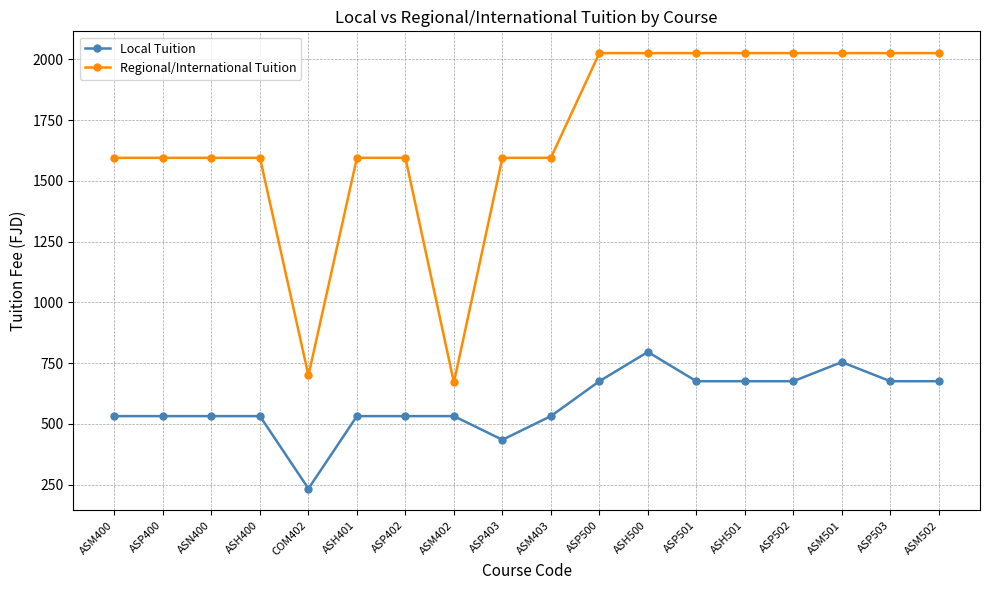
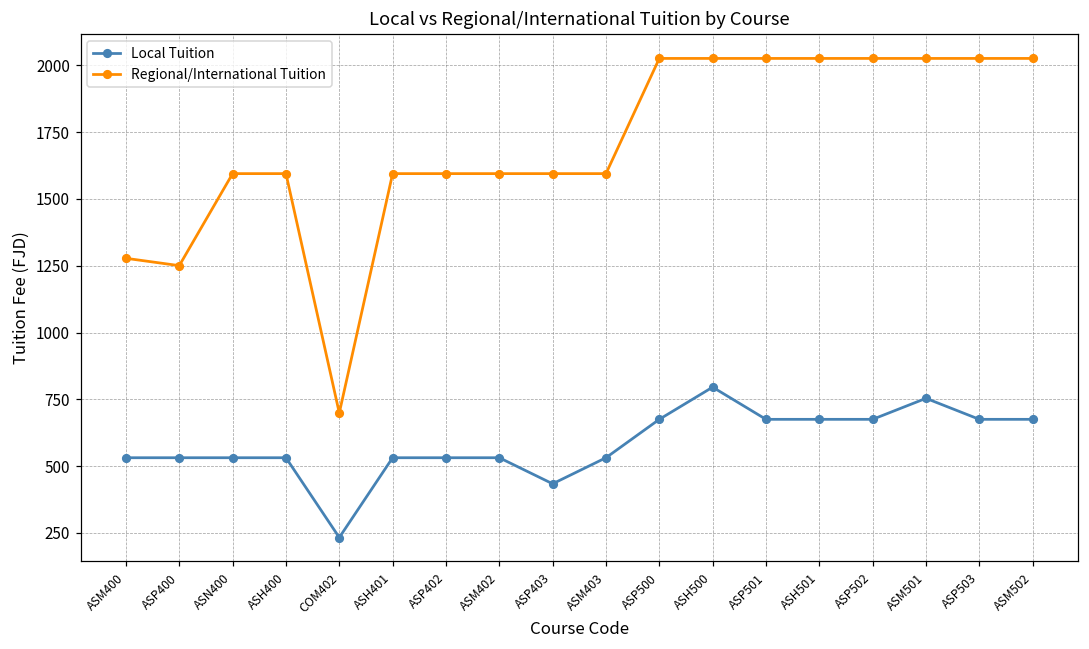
  {
    "Local Tuition": {
      "ASM400": 530,
      "ASP400": 530,
      "ASN400": 530,
      "ASH400": 530,
      "COM402": 230,
      "ASH401": 530,
      "ASP402": 530,
      "ASM402": 530,
      "ASP403": 430,
      "ASM403": 530,
      "ASP500": 680,
      "ASH500": 800,
      "ASP501": 680,
      "ASH501": 680,
      "ASP502": 680,
      "ASM501": 750,
      "ASP503": 680,
      "ASM502": 680
    },
    "Regional/International Tuition": {
-     "ASM400": 1590,
-     "ASP400": 1590,
+     "ASM400": 1280,
+     "ASP400": 1250,
      "ASN400": 1590,
      "ASH400": 1590,
      "COM402": 700,
      "ASH401": 1590,
      "ASP402": 1590,
-     "ASM402": 670,
+     "ASM402": 1590,
      "ASP403": 1590,
      "ASM403": 1590,
      "ASP500": 2030,
      "ASH500": 2030,
      "ASP501": 2030,
      "ASH501": 2030,
      "ASP502": 2030,
      "ASM501": 2030,
      "ASP503": 2030,
      "ASM502": 2030
    }
  }
